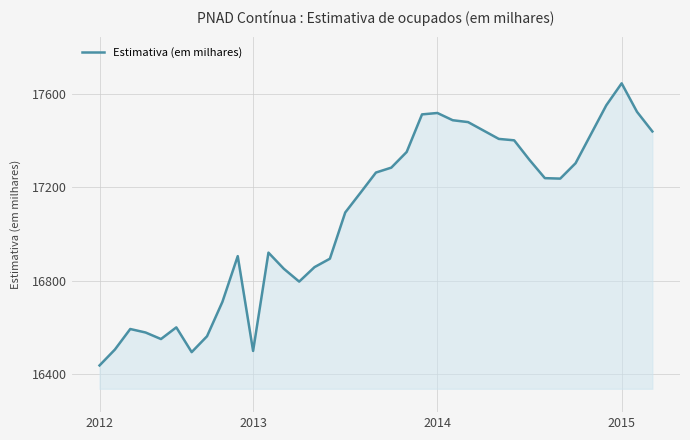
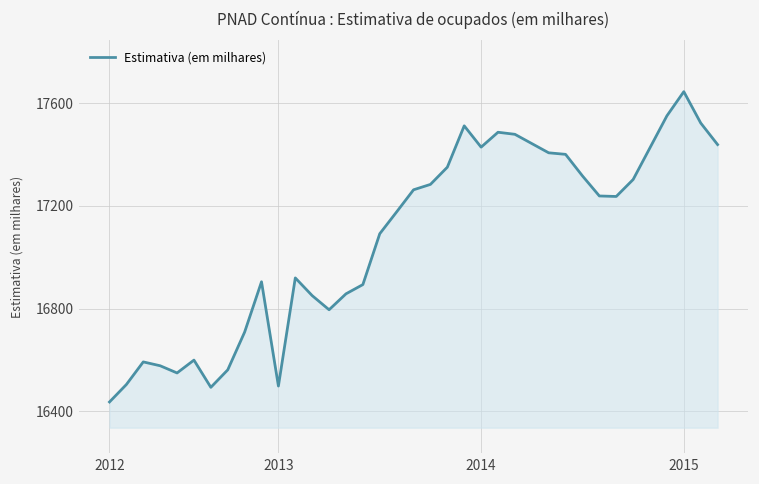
  {
    "2012": 16440,
    "2013": 16500,
-   "2014": 17520,
+   "2014": 17430,
    "2015": 17650
  }
